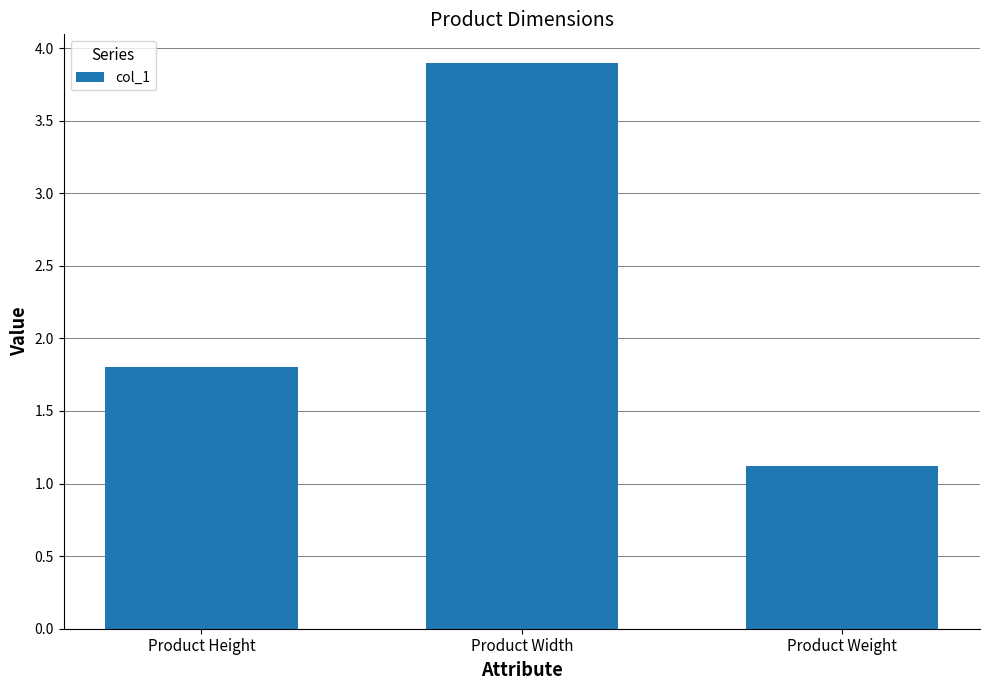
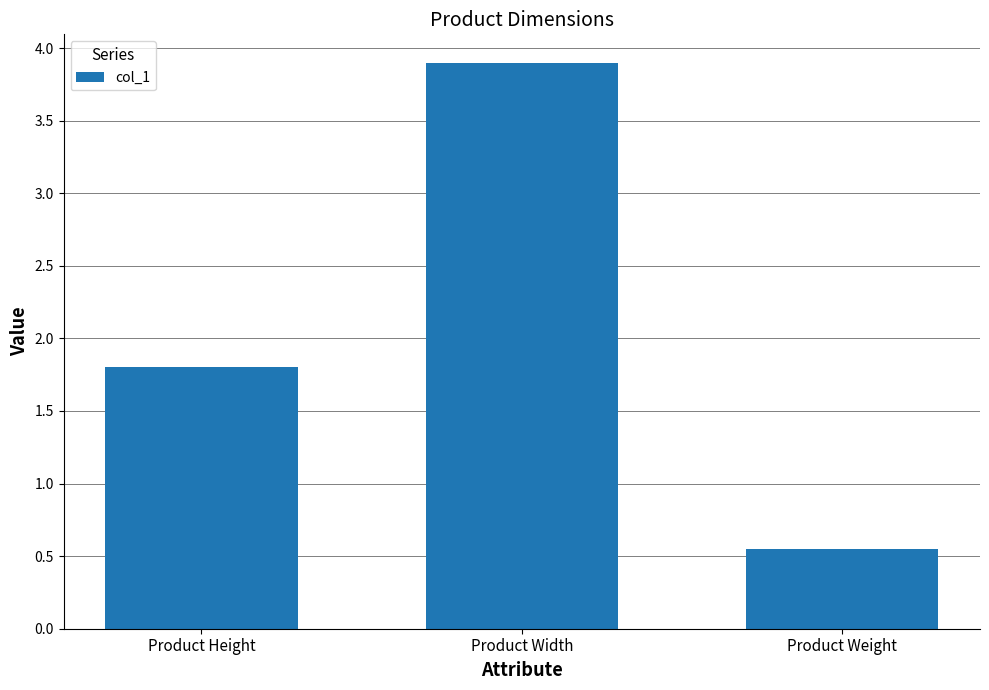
  {
    "Product Height": 1.80,
    "Product Width": 3.90,
-   "Product Weight": 1.12
+   "Product Weight": 0.55
  }
